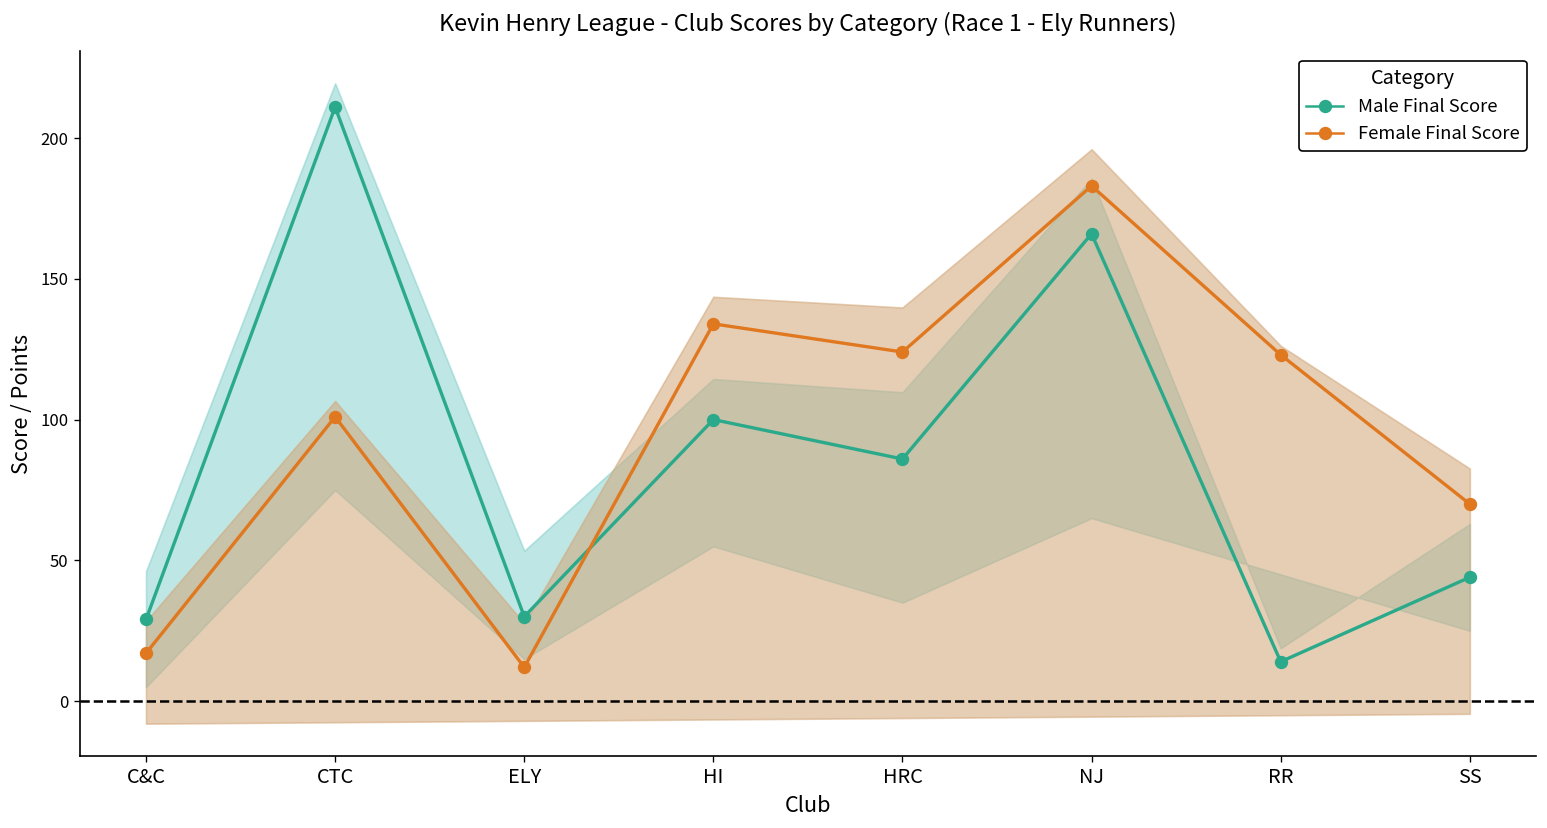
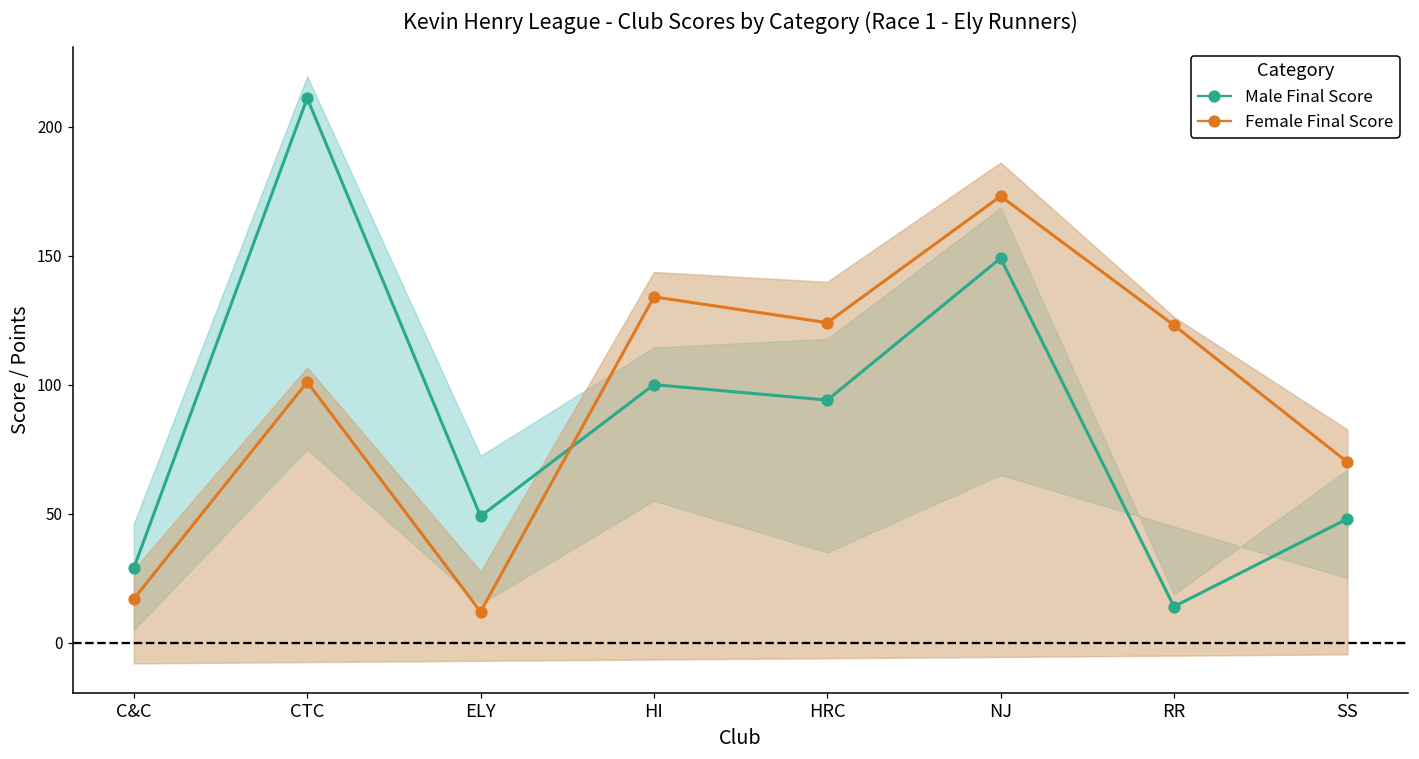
  {
    "Male Final Score": {
      "CTC": 211,
-     "ELY": 30,
+     "ELY": 49,
      "HI": 100,
-     "HRC": 86,
-     "NJ": 166,
+     "HRC": 94,
+     "NJ": 149,
      "RR": 14,
-     "SS": 44
+     "SS": 48
    },
    "Female Final Score": {
      "C&C": 17,
      "CTC": 101,
      "ELY": 12,
      "HI": 134,
      "HRC": 124,
-     "NJ": 183,
+     "NJ": 173,
      "RR": 123,
      "SS": 70
    }
  }
